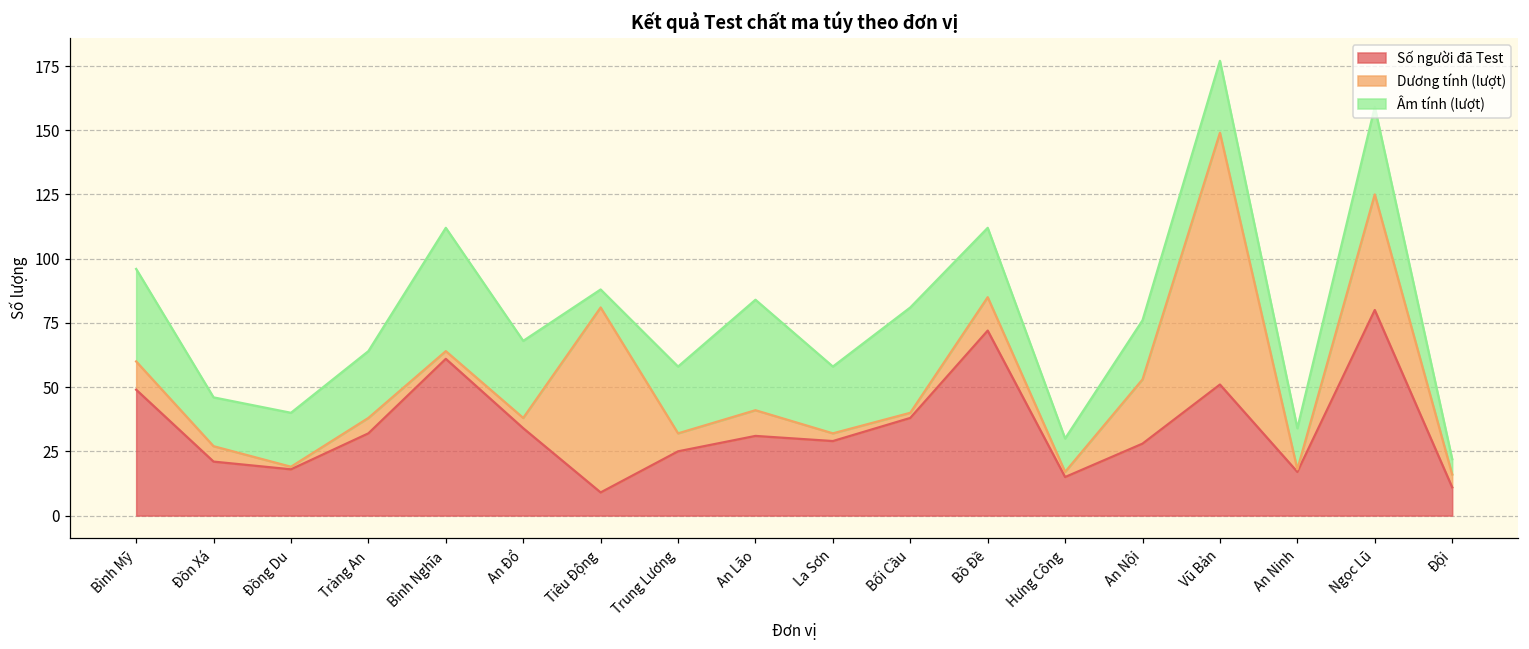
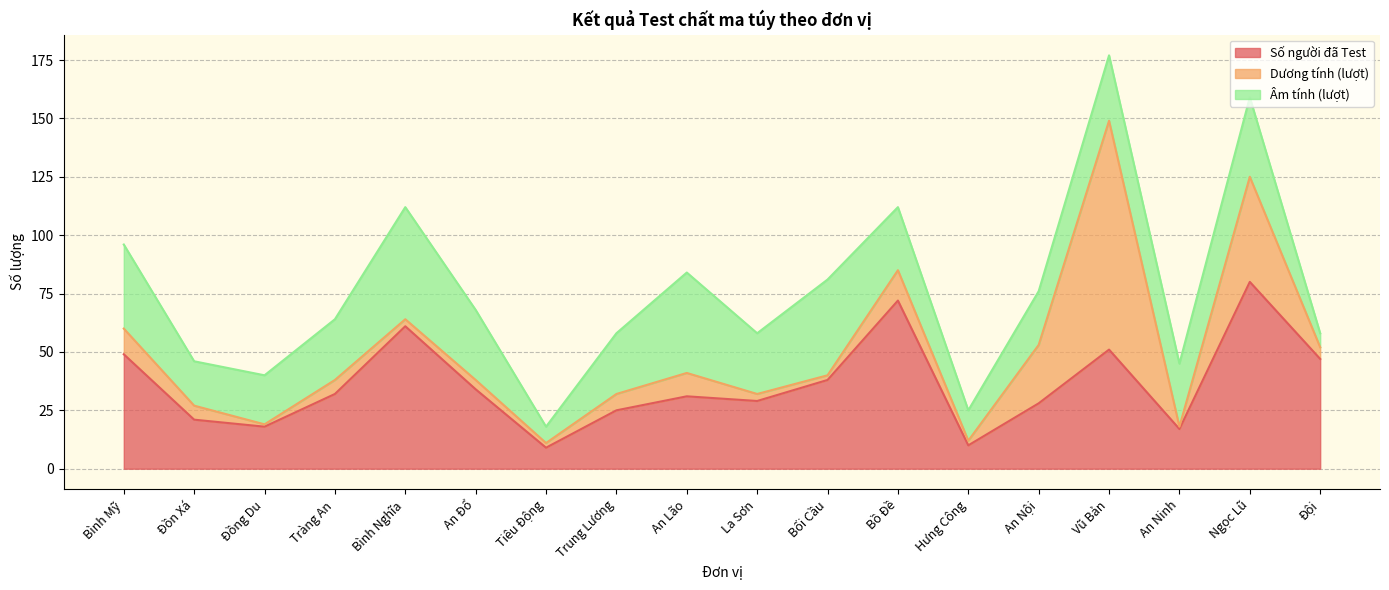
  {
    "Số người đã Test": {
      "Bình Mỹ": 49,
      "Đồn Xá": 21,
      "Tràng An": 32,
      "Bình Nghĩa": 61,
      "An Đổ": 34,
      "Tiêu Động": 9,
      "Trung Lương": 25,
      "An Lão": 31,
      "La Sơn": 29,
      "Bối Cầu": 38,
      "Bồ Đề": 72,
-     "Hưng Công": 15,
+     "Hưng Công": 10,
      "An Nội": 28,
      "Vũ Bản": 51,
      "Ngọc Lũ": 80,
-     "Đội": 11
+     "Đội": 47
    },
    "Dương tính (lượt)": {
      "Bình Mỹ": 11,
      "Đồn Xá": 6,
      "Tràng An": 6,
      "Bình Nghĩa": 3,
      "An Đổ": 4,
-     "Tiêu Động": 72,
+     "Tiêu Động": 2,
      "Trung Lương": 7,
      "An Lão": 10,
      "La Sơn": 3,
      "Bối Cầu": 2,
      "Bồ Đề": 13,
      "Hưng Công": 2,
      "An Nội": 25,
      "Vũ Bản": 98,
      "Ngọc Lũ": 45,
      "Đội": 5
    },
    "Âm tính (lượt)": {
      "Bình Mỹ": 36,
      "Đồn Xá": 19,
      "Đồng Du": 21,
      "Tràng An": 26,
      "Bình Nghĩa": 48,
      "An Đổ": 30,
      "Tiêu Động": 7,
      "Trung Lương": 26,
      "An Lão": 43,
      "La Sơn": 26,
      "Bối Cầu": 41,
      "Bồ Đề": 27,
      "Hưng Công": 13,
      "An Nội": 23,
      "Vũ Bản": 28,
-     "An Ninh": 16,
+     "An Ninh": 27,
      "Đội": 6
    }
  }
